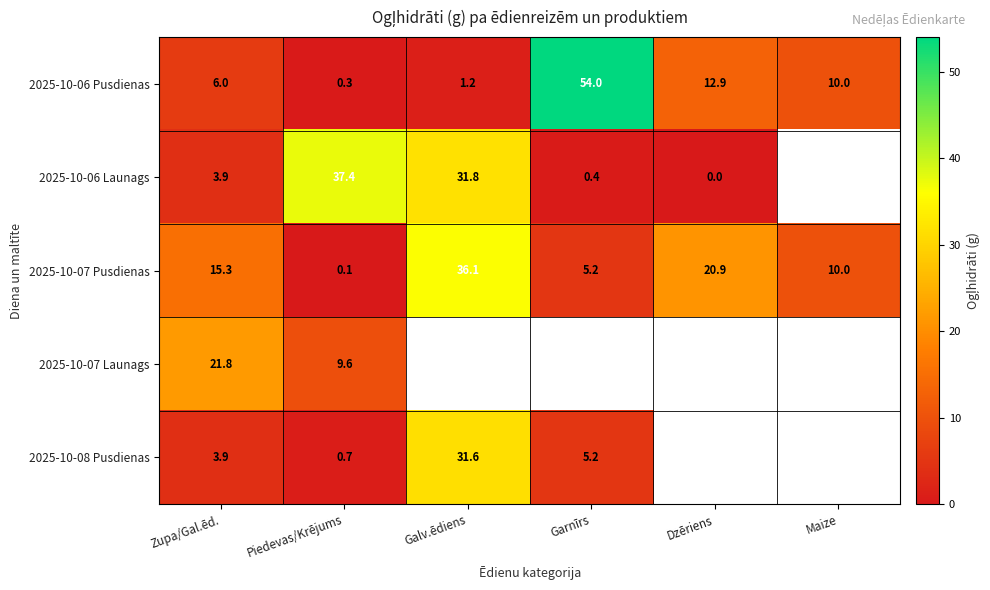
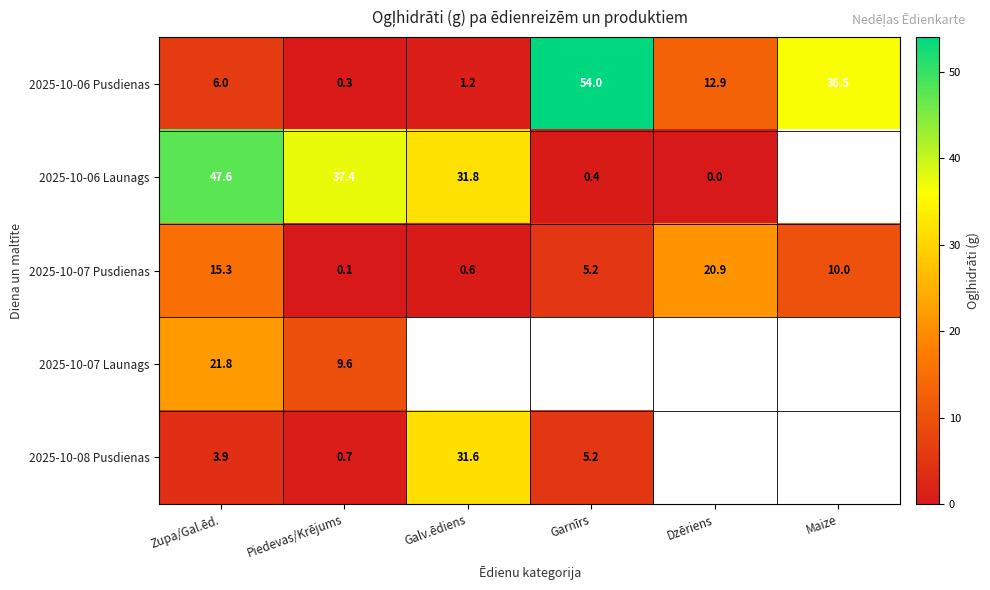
  {
    "2025-10-06 Pusdienas": {
      "Zupa/Gal.ēd.": 6.0,
      "Piedevas/Krējums": 0.3,
      "Galv.ēdiens": 1.2,
      "Garnīrs": 54.0,
      "Dzēriens": 12.9,
-     "Maize": 10.0
+     "Maize": 36.5
    },
    "2025-10-06 Launags": {
-     "Zupa/Gal.ēd.": 3.9,
+     "Zupa/Gal.ēd.": 47.6,
      "Piedevas/Krējums": 37.4,
      "Galv.ēdiens": 31.8,
      "Garnīrs": 0.4,
      "Dzēriens": 0.0
    },
    "2025-10-07 Pusdienas": {
      "Zupa/Gal.ēd.": 15.3,
      "Piedevas/Krējums": 0.1,
-     "Galv.ēdiens": 36.1,
+     "Galv.ēdiens": 0.6,
      "Garnīrs": 5.2,
      "Dzēriens": 20.9,
      "Maize": 10.0
    },
    "2025-10-07 Launags": {
      "Zupa/Gal.ēd.": 21.8,
      "Piedevas/Krējums": 9.6
    },
    "2025-10-08 Pusdienas": {
      "Zupa/Gal.ēd.": 3.9,
      "Piedevas/Krējums": 0.7,
      "Galv.ēdiens": 31.6,
      "Garnīrs": 5.2
    }
  }
